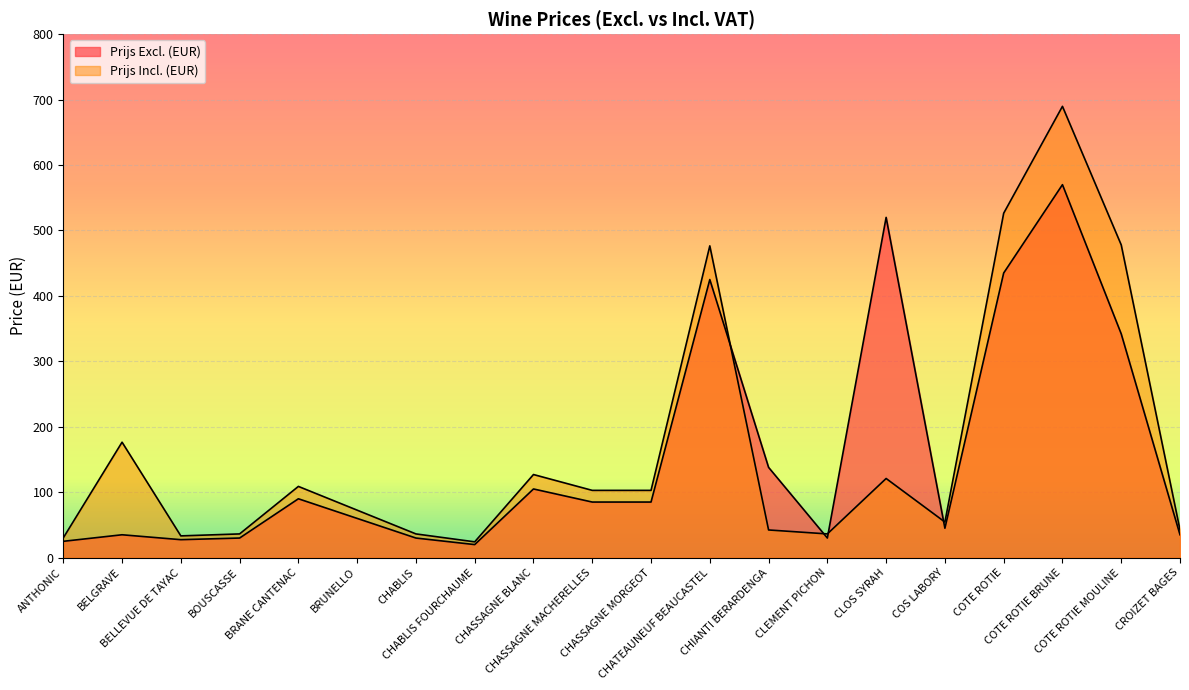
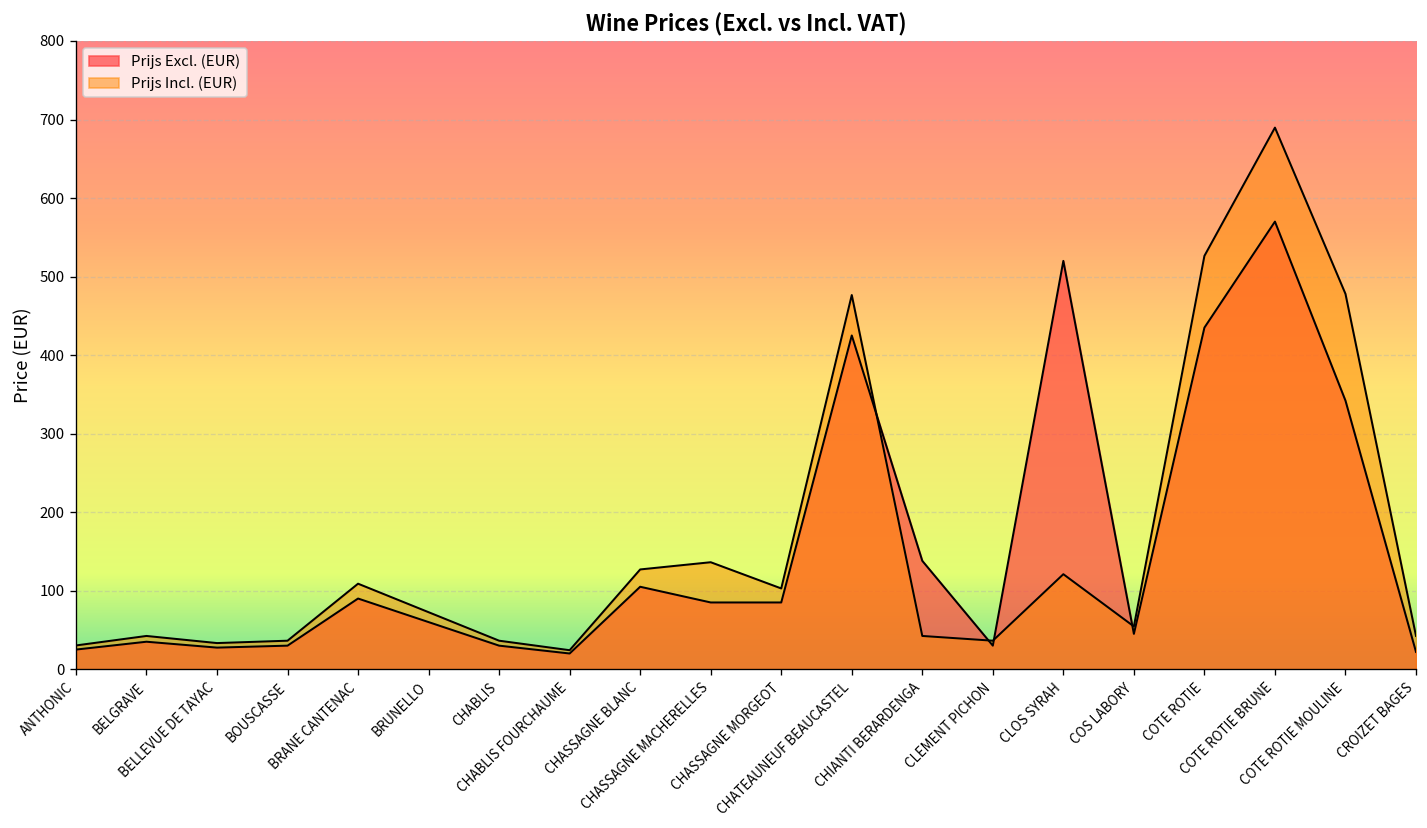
  {
    "Prijs Excl. (EUR)": {
      "ANTHONIC": 30,
      "BELGRAVE": 40,
      "BELLEVUE DE TAYAC": 30,
      "BOUSCASSE": 30,
      "BRANE CANTENAC": 90,
      "BRUNELLO": 60,
      "CHABLIS": 30,
      "CHABLIS FOURCHAUME": 20,
      "CHASSAGNE BLANC": 110,
      "CHASSAGNE MACHERELLES": 90,
      "CHASSAGNE MORGEOT": 90,
      "CHATEAUNEUF BEAUCASTEL": 430,
      "CHIANTI BERARDENGA": 140,
      "CLEMENT PICHON": 30,
      "CLOS SYRAH": 520,
      "COS LABORY": 50,
      "COTE ROTIE": 440,
      "COTE ROTIE BRUNE": 570,
      "COTE ROTIE MOULINE": 340,
-     "CROIZET BAGES": 40
+     "CROIZET BAGES": 20
    },
    "Prijs Incl. (EUR)": {
      "ANTHONIC": 30,
-     "BELGRAVE": 180,
+     "BELGRAVE": 40,
      "BELLEVUE DE TAYAC": 30,
      "BOUSCASSE": 40,
      "BRANE CANTENAC": 110,
      "BRUNELLO": 70,
      "CHABLIS": 40,
      "CHABLIS FOURCHAUME": 20,
      "CHASSAGNE BLANC": 130,
-     "CHASSAGNE MACHERELLES": 100,
+     "CHASSAGNE MACHERELLES": 140,
      "CHASSAGNE MORGEOT": 100,
      "CHATEAUNEUF BEAUCASTEL": 480,
      "CHIANTI BERARDENGA": 40,
      "CLEMENT PICHON": 40,
      "CLOS SYRAH": 120,
      "COS LABORY": 50,
      "COTE ROTIE": 530,
      "COTE ROTIE BRUNE": 690,
      "COTE ROTIE MOULINE": 480,
      "CROIZET BAGES": 40
    }
  }
